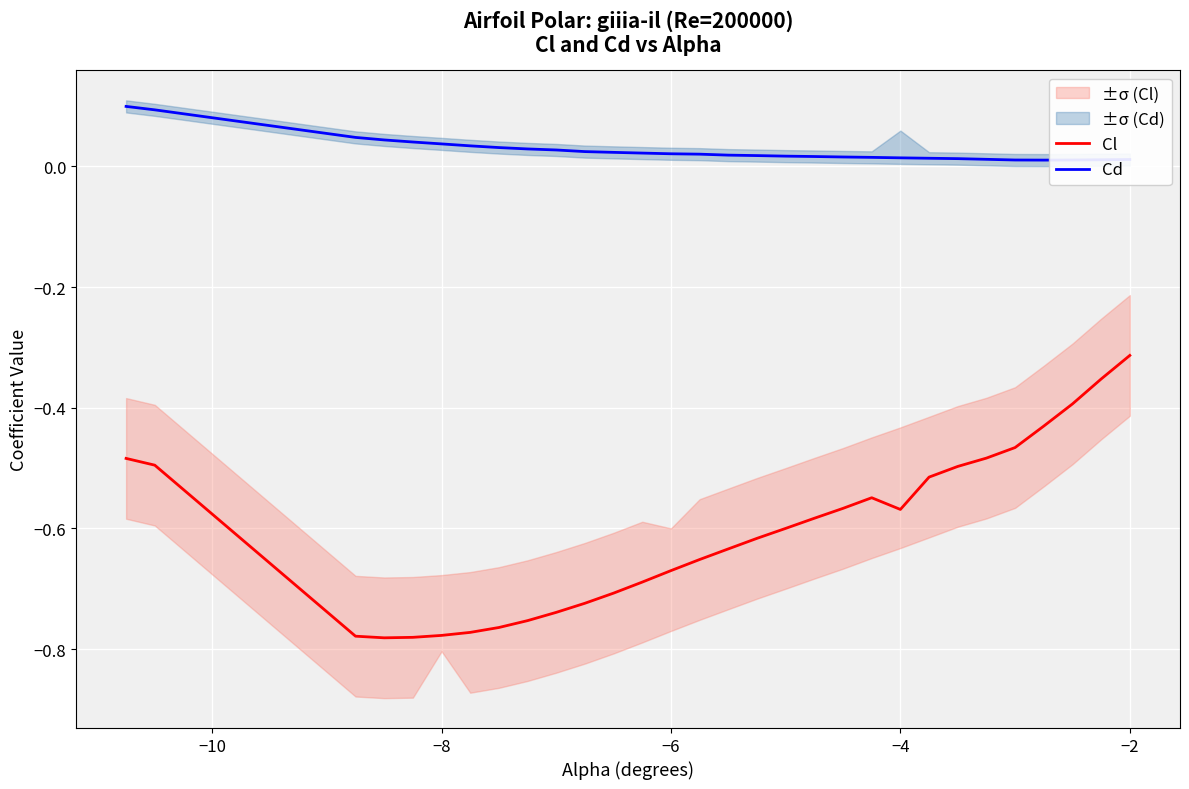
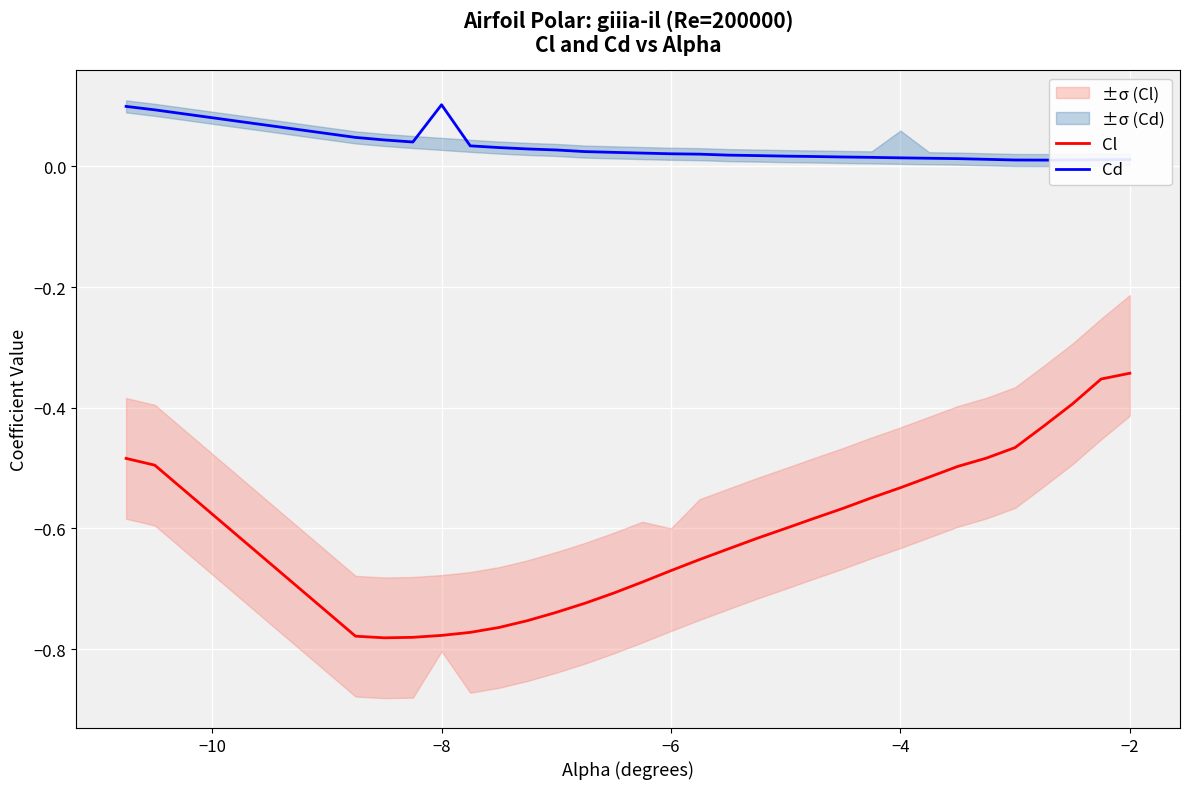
  {
    "Cl": {
      "−8": -0.78,
      "−6": -0.67,
-     "−4": -0.57,
-     "−2": -0.31
+     "−4": -0.53,
+     "−2": -0.34
    },
    "Cd": {
-     "−8": 0.04,
+     "−8": 0.10,
      "−6": 0.02,
      "−4": 0.01
    }
  }
